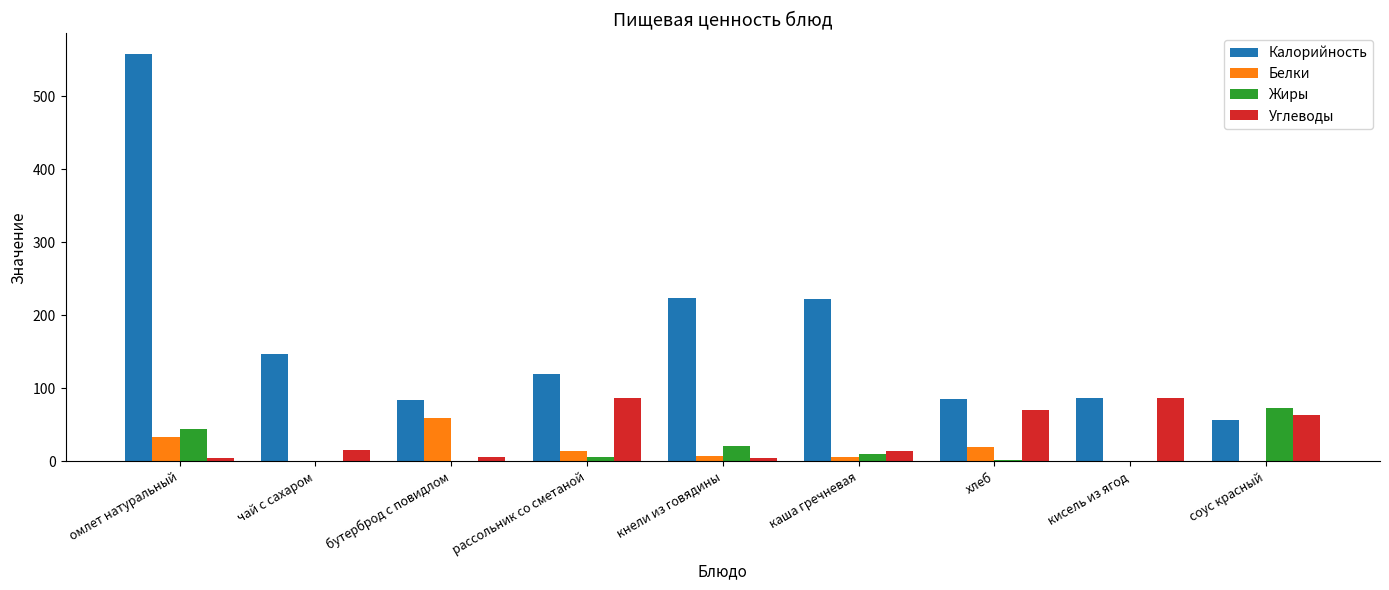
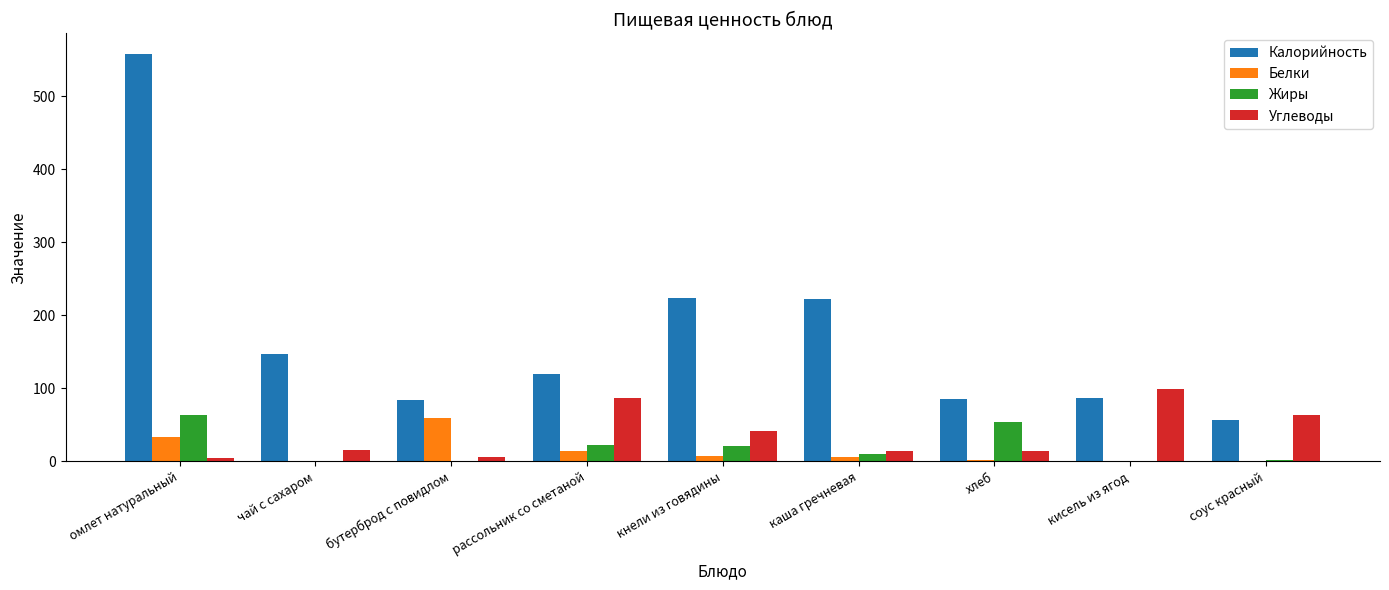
  {
    "Калорийность": {
      "омлет натуральный": 560,
      "чай с сахаром": 150,
      "бутерброд с повидлом": 80,
      "рассольник со сметаной": 120,
      "кнели из говядины": 220,
      "каша гречневая": 220,
      "хлеб": 90,
      "кисель из ягод": 90,
      "соус красный": 60
    },
    "Белки": {
      "омлет натуральный": 30,
      "бутерброд с повидлом": 60,
      "рассольник со сметаной": 10,
      "кнели из говядины": 10,
      "каша гречневая": 10,
-     "хлеб": 20
+     "хлеб": 0
    },
    "Жиры": {
-     "омлет натуральный": 40,
-     "рассольник со сметаной": 10,
+     "омлет натуральный": 60,
+     "рассольник со сметаной": 20,
      "кнели из говядины": 20,
      "каша гречневая": 10,
-     "хлеб": 0,
-     "соус красный": 70
+     "хлеб": 50,
+     "соус красный": 0
    },
    "Углеводы": {
      "омлет натуральный": 10,
      "чай с сахаром": 20,
      "бутерброд с повидлом": 10,
      "рассольник со сметаной": 90,
-     "кнели из говядины": 0,
+     "кнели из говядины": 40,
      "каша гречневая": 10,
-     "хлеб": 70,
-     "кисель из ягод": 90,
+     "хлеб": 10,
+     "кисель из ягод": 100,
      "соус красный": 60
    }
  }
